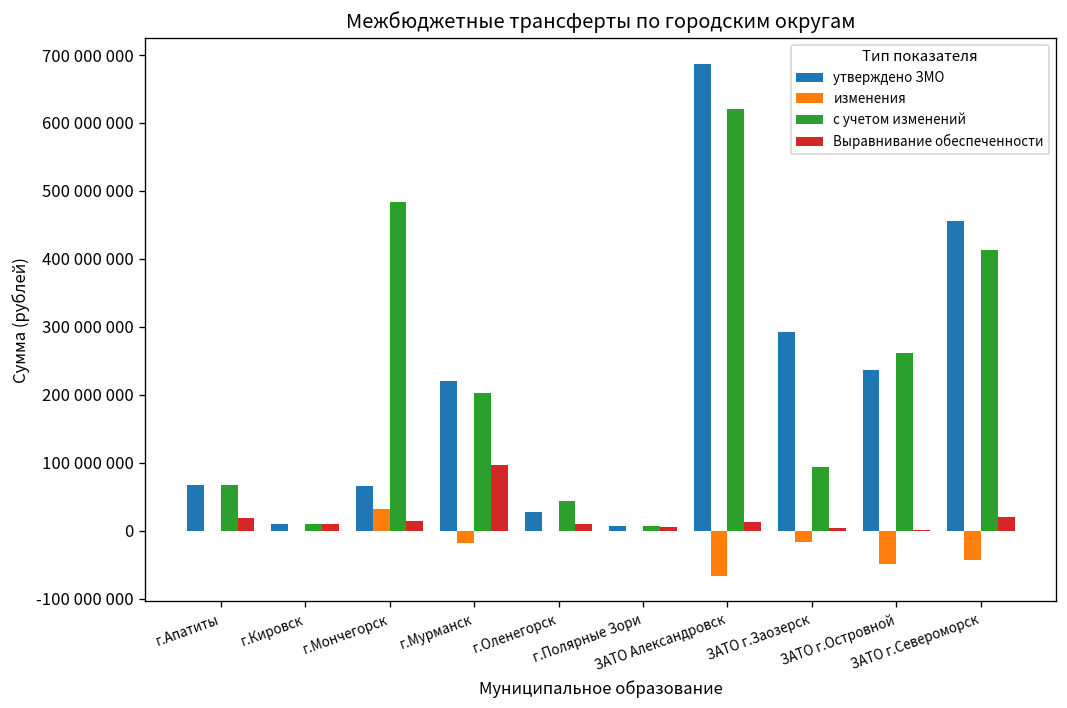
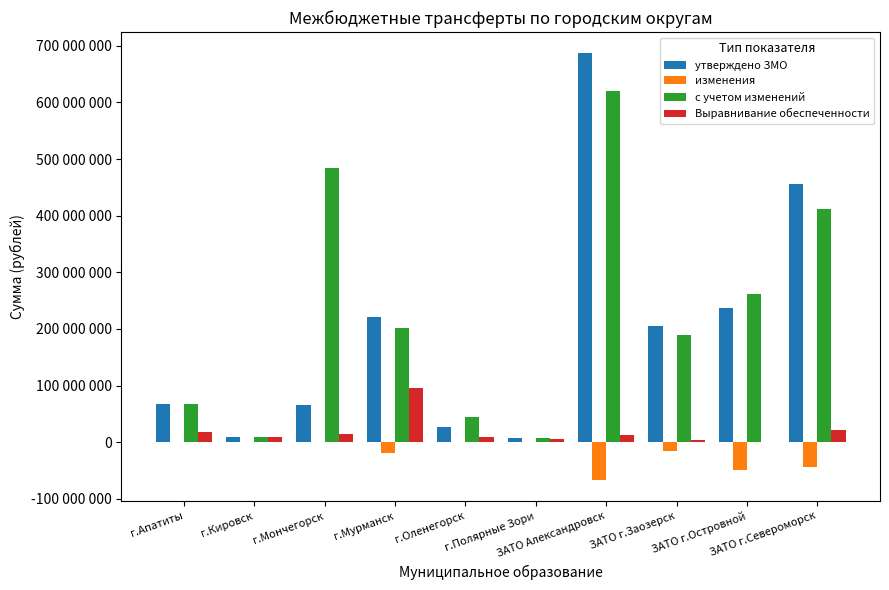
  {
    "утверждено ЗМО": {
      "г.Апатиты": 70000000,
      "г.Кировск": 10000000,
      "г.Мончегорск": 70000000,
      "г.Мурманск": 220000000,
      "г.Оленегорск": 30000000,
      "г.Полярные Зори": 10000000,
      "ЗАТО Александровск": 690000000,
-     "ЗАТО г.Заозерск": 290000000,
+     "ЗАТО г.Заозерск": 210000000,
      "ЗАТО г.Островной": 240000000,
      "ЗАТО г.Североморск": 460000000
    },
    "изменения": {
      "г.Апатиты": 0,
      "г.Кировск": 0,
-     "г.Мончегорск": 30000000,
+     "г.Мончегорск": 0,
      "г.Мурманск": -20000000,
      "г.Оленегорск": 0,
      "г.Полярные Зори": 0,
      "ЗАТО Александровск": -70000000,
      "ЗАТО г.Заозерск": -20000000,
      "ЗАТО г.Островной": -50000000,
      "ЗАТО г.Североморск": -40000000
    },
    "с учетом изменений": {
      "г.Апатиты": 70000000,
      "г.Кировск": 10000000,
      "г.Мончегорск": 480000000,
      "г.Мурманск": 200000000,
      "г.Оленегорск": 40000000,
      "г.Полярные Зори": 10000000,
      "ЗАТО Александровск": 620000000,
-     "ЗАТО г.Заозерск": 90000000,
+     "ЗАТО г.Заозерск": 190000000,
      "ЗАТО г.Островной": 260000000,
      "ЗАТО г.Североморск": 410000000
    },
    "Выравнивание обеспеченности": {
      "г.Апатиты": 20000000,
      "г.Кировск": 10000000,
      "г.Мончегорск": 10000000,
      "г.Мурманск": 100000000,
      "г.Оленегорск": 10000000,
      "г.Полярные Зори": 10000000,
      "ЗАТО Александровск": 10000000,
      "ЗАТО г.Североморск": 20000000
    }
  }
